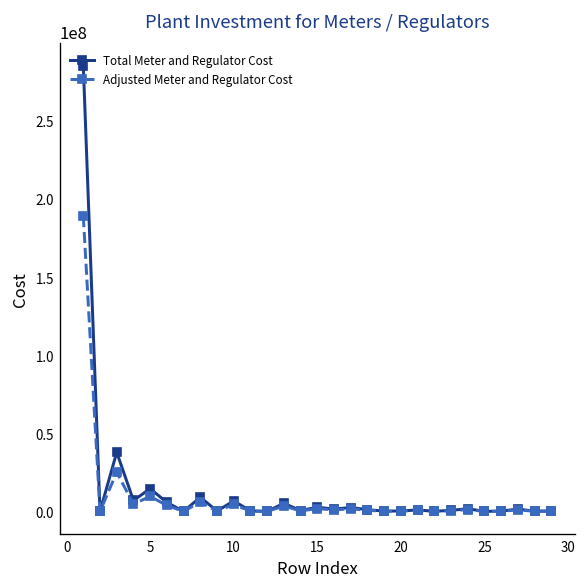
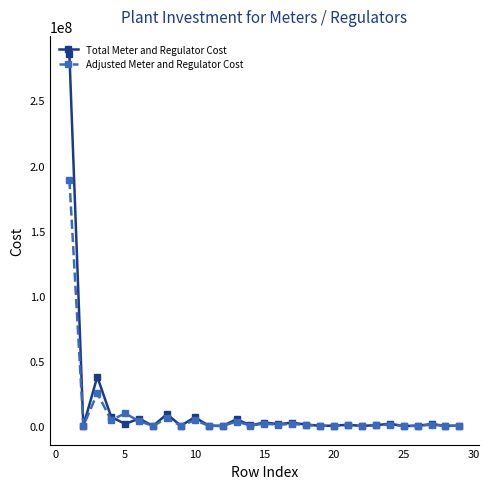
  {
    "Total Meter and Regulator Cost": {
-     "5": 15000000,
+     "5": 2000000,
      "10": 7000000
    },
    "Adjusted Meter and Regulator Cost": {
      "5": 10000000,
      "10": 4000000
    }
  }
